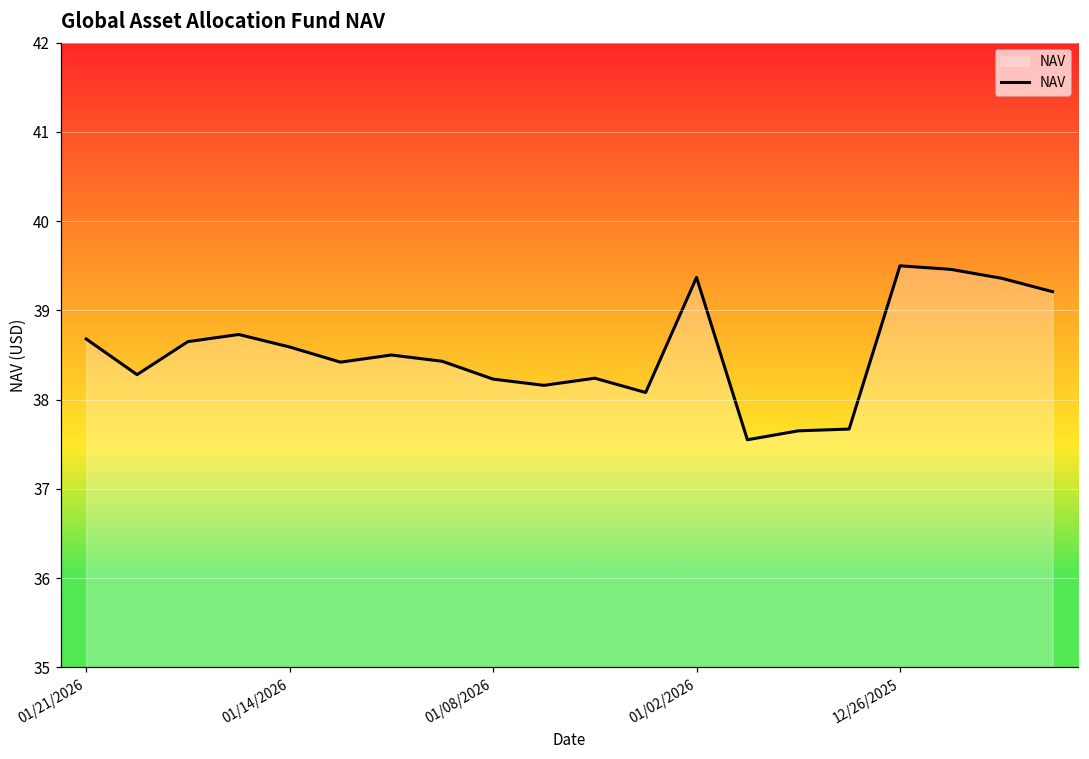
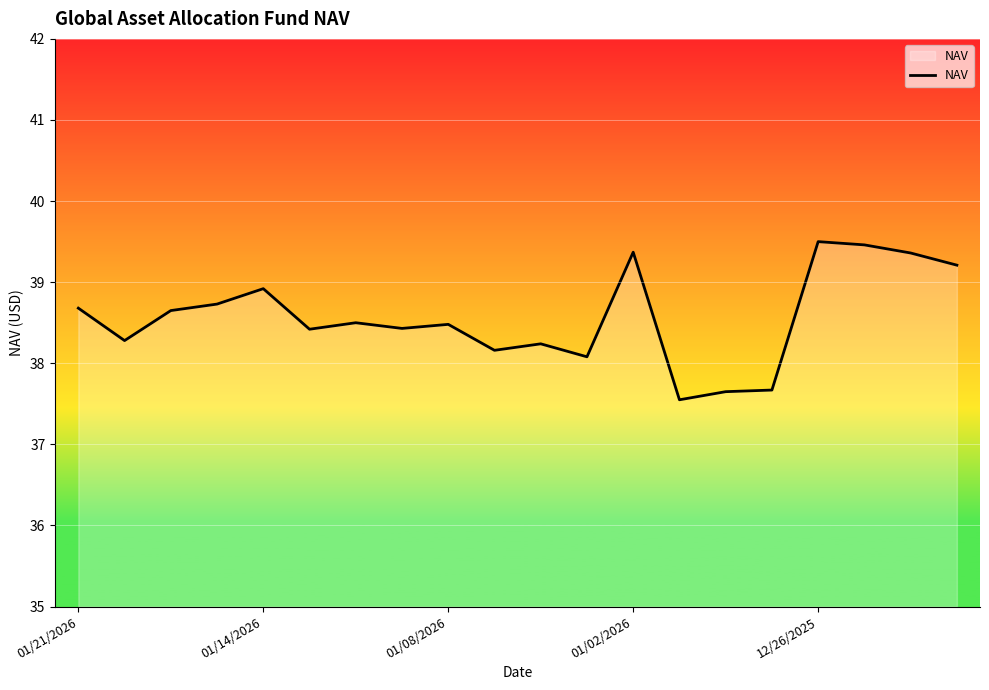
  {
    "01/21/2026": 38.7,
-   "01/14/2026": 38.6,
-   "01/08/2026": 38.2,
+   "01/14/2026": 38.9,
+   "01/08/2026": 38.5,
    "01/02/2026": 39.4,
    "12/26/2025": 39.5
  }
